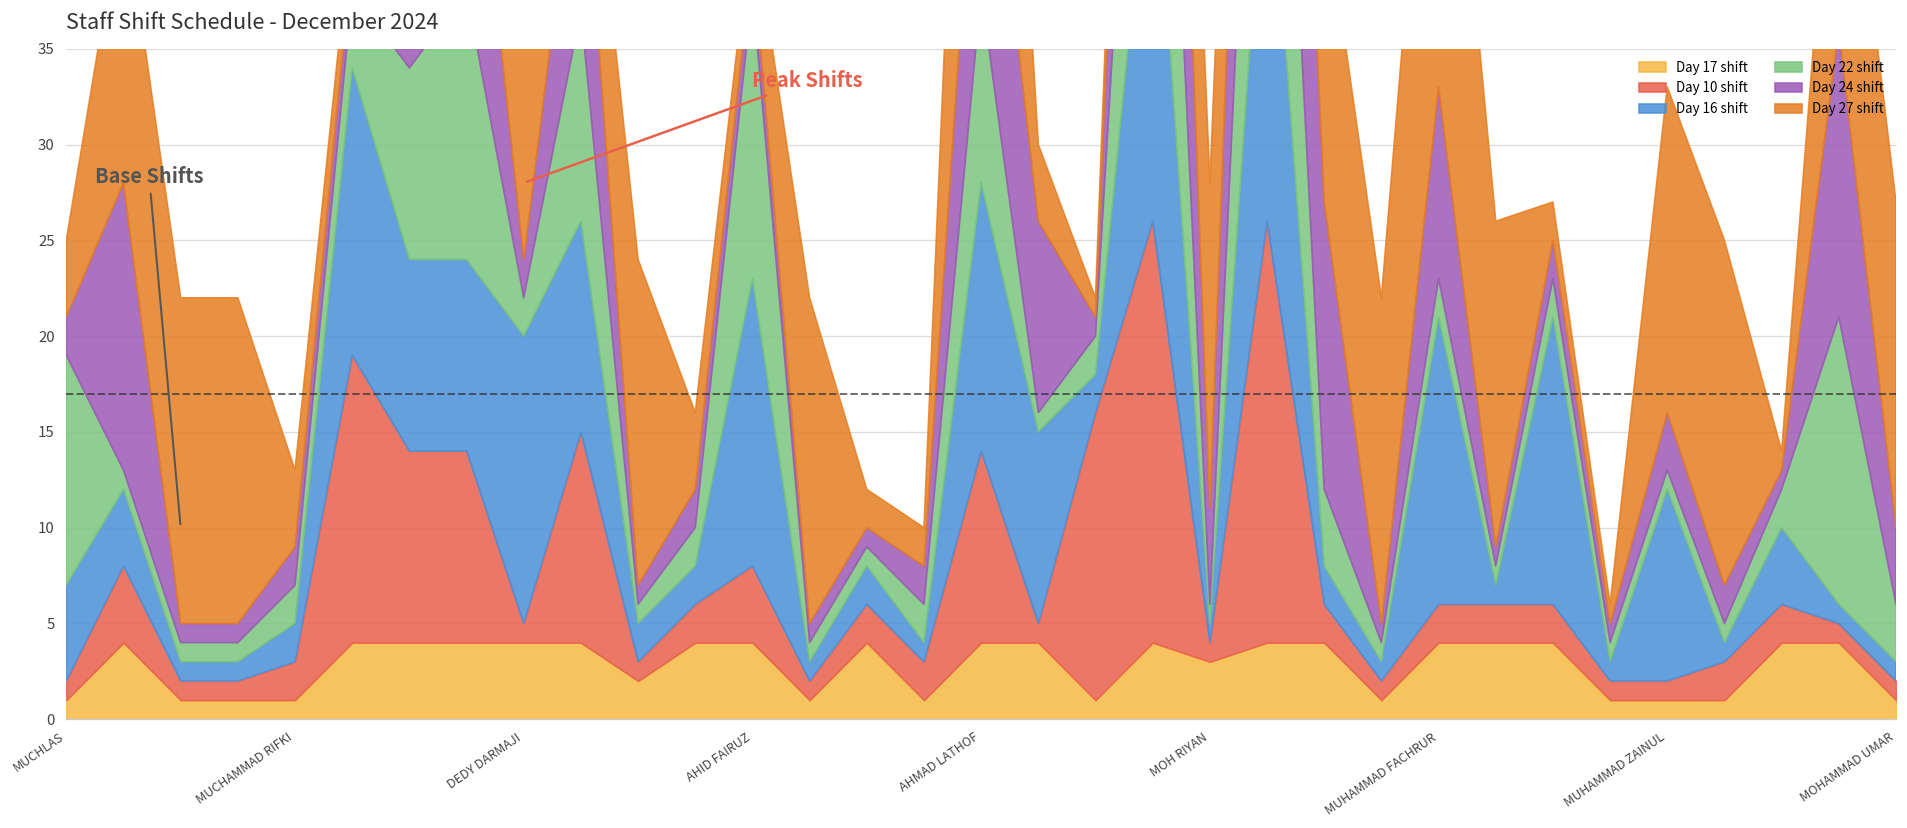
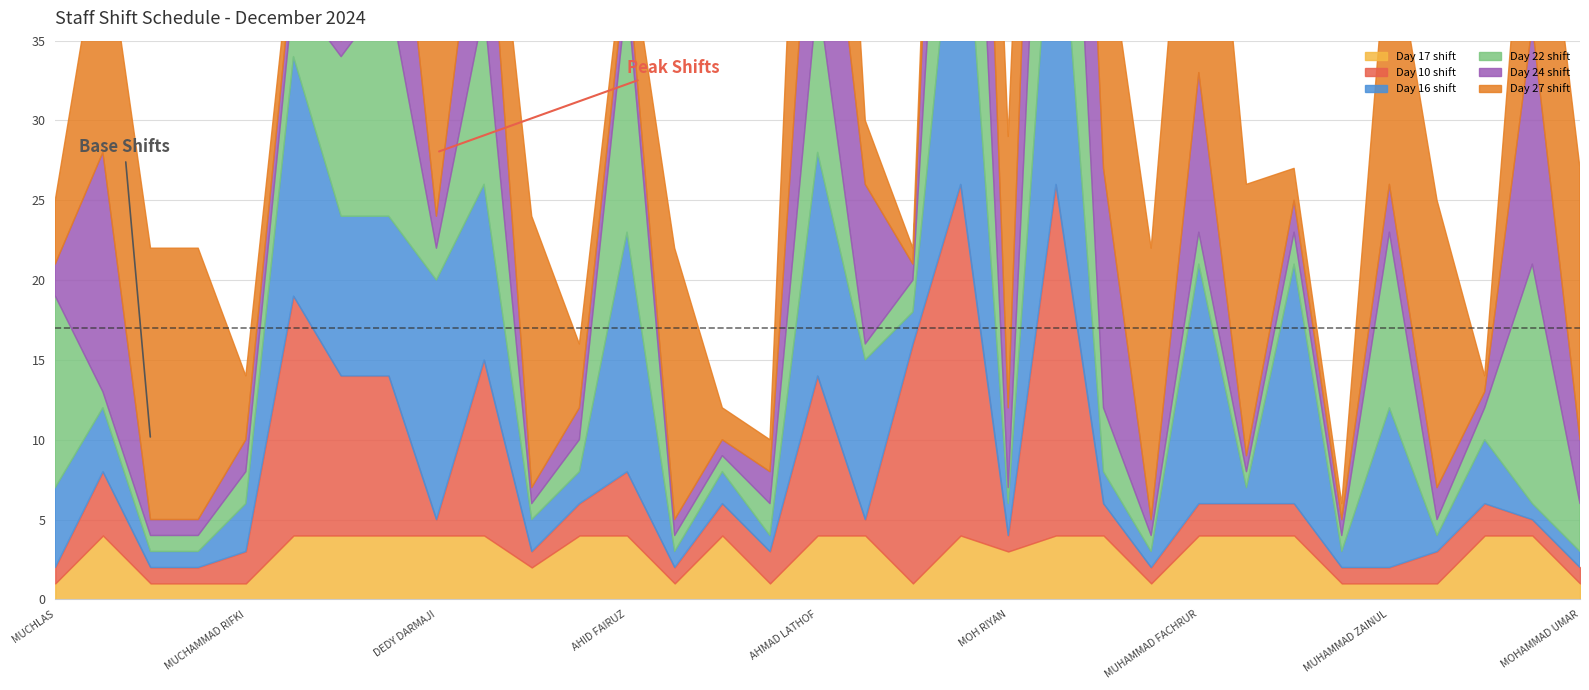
  {
    "Day 17 shift": {
      "MUCHLAS": 1,
      "MUCHAMMAD RIFKI": 1,
      "DEDY DARMAJI": 4,
      "AHID FAIRUZ": 4,
      "AHMAD LATHOF": 4,
      "MOH RIYAN": 3,
      "MUHAMMAD FACHRUR": 4,
      "MUHAMMAD ZAINUL": 1,
      "MOHAMMAD UMAR": 1
    },
    "Day 16 shift": {
      "MUCHLAS": 5,
-     "MUCHAMMAD RIFKI": 2,
+     "MUCHAMMAD RIFKI": 3,
      "DEDY DARMAJI": 15,
      "AHID FAIRUZ": 15,
      "AHMAD LATHOF": 14,
-     "MOH RIYAN": 1,
+     "MOH RIYAN": 2,
      "MUHAMMAD FACHRUR": 15,
      "MUHAMMAD ZAINUL": 10,
      "MOHAMMAD UMAR": 1
    },
    "Day 22 shift": {
      "MUCHLAS": 12,
      "MUCHAMMAD RIFKI": 2,
      "DEDY DARMAJI": 2,
      "MOH RIYAN": 1,
      "MUHAMMAD FACHRUR": 2,
-     "MUHAMMAD ZAINUL": 1,
+     "MUHAMMAD ZAINUL": 11,
      "MOHAMMAD UMAR": 3
    },
    "Day 24 shift": {
      "MUCHLAS": 2,
      "MUCHAMMAD RIFKI": 2,
      "DEDY DARMAJI": 2,
      "MOH RIYAN": 5,
      "MUHAMMAD FACHRUR": 10,
      "MUHAMMAD ZAINUL": 3,
      "MOHAMMAD UMAR": 4
    }
  }
